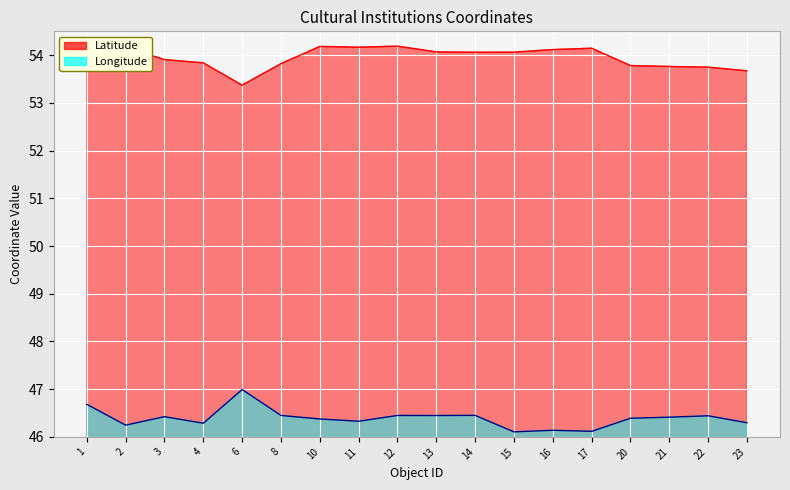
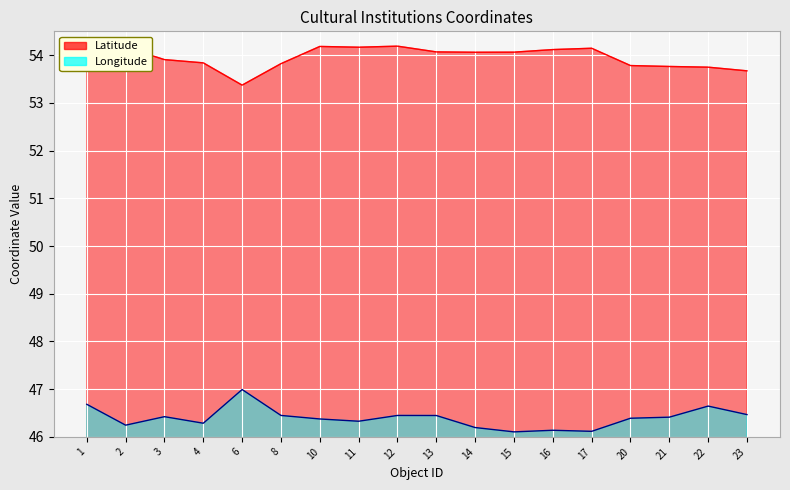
  {
    "Latitude": {
      "3": 53.9,
      "4": 53.8,
      "6": 53.4,
      "8": 53.8,
      "10": 54.2,
      "11": 54.2,
      "12": 54.2,
      "13": 54.1,
      "14": 54.1,
      "15": 54.1,
      "16": 54.1,
      "17": 54.1,
      "20": 53.8,
      "21": 53.8,
      "22": 53.7,
      "23": 53.7
    },
    "Longitude": {
      "1": 46.7,
      "2": 46.2,
      "3": 46.4,
      "4": 46.3,
      "6": 47.0,
      "8": 46.4,
      "10": 46.4,
      "11": 46.3,
      "12": 46.4,
      "13": 46.4,
-     "14": 46.5,
+     "14": 46.2,
      "15": 46.1,
      "16": 46.1,
      "17": 46.1,
      "20": 46.4,
      "21": 46.4,
-     "22": 46.4,
-     "23": 46.3
+     "22": 46.6,
+     "23": 46.5
    }
  }
